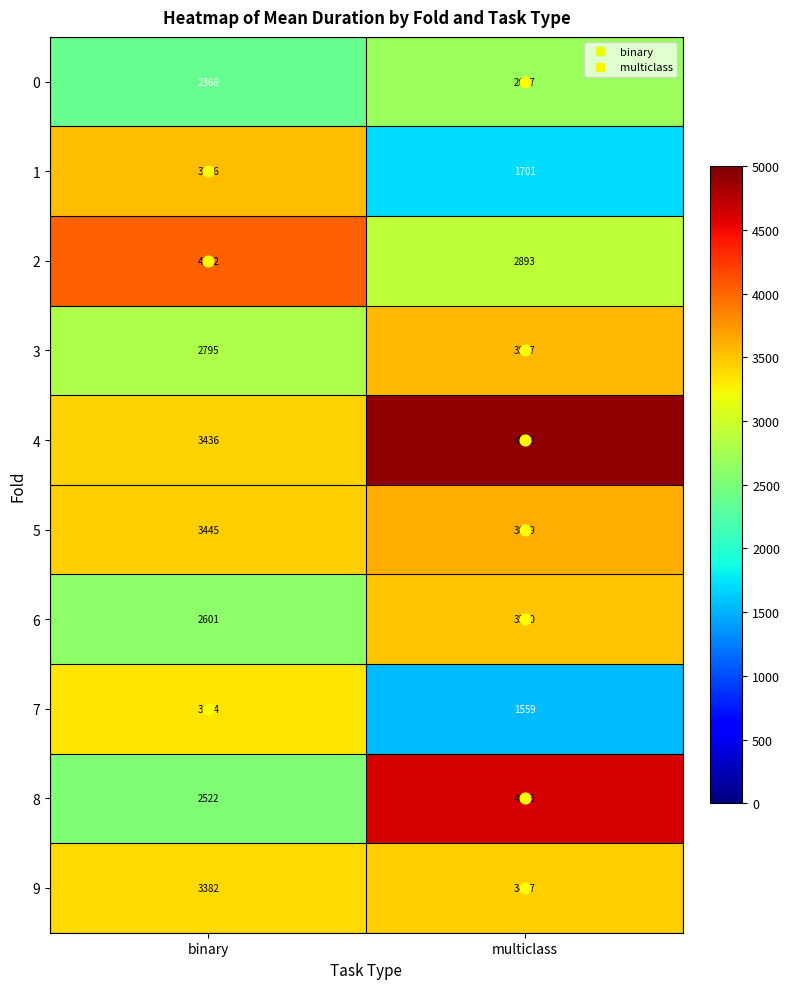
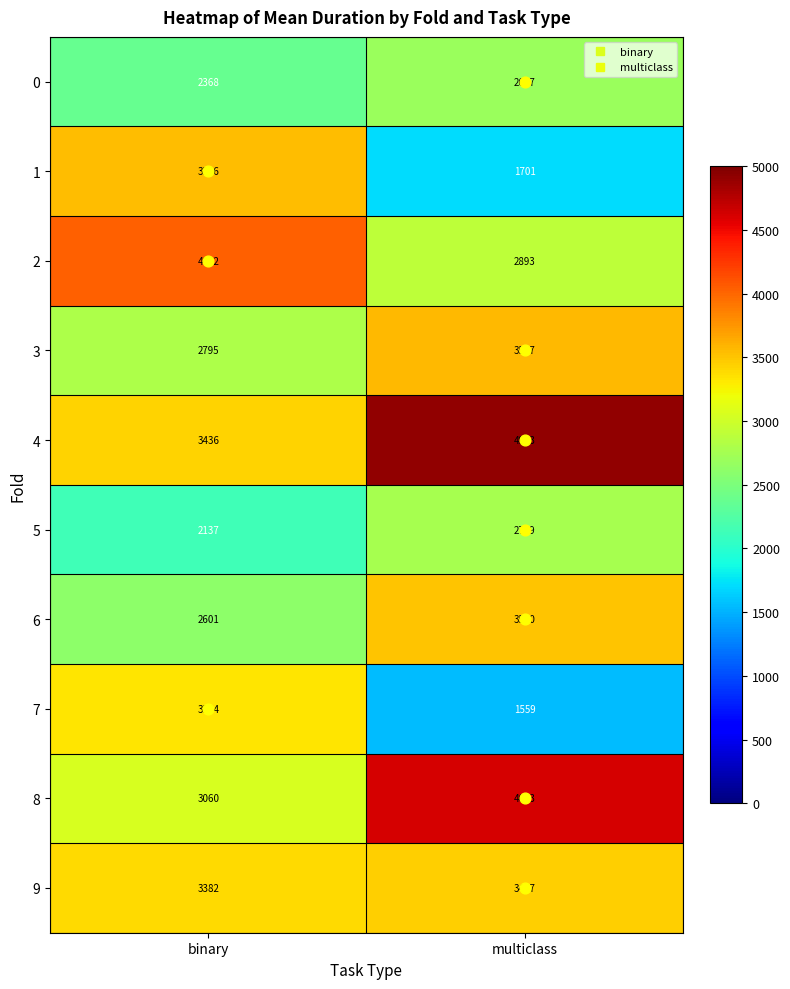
  {
    "0": {
      "binary": 2368
    },
    "1": {
      "multiclass": 1701
    },
    "2": {
      "multiclass": 2893
    },
    "3": {
      "binary": 2795
    },
    "4": {
      "binary": 3436
    },
    "5": {
-     "binary": 3445,
-     "multiclass": 3629
+     "binary": 2137,
+     "multiclass": 2769
    },
    "6": {
      "binary": 2601
    },
    "7": {
      "multiclass": 1559
    },
    "8": {
-     "binary": 2522
+     "binary": 3060
    },
    "9": {
      "binary": 3382
    }
  }
